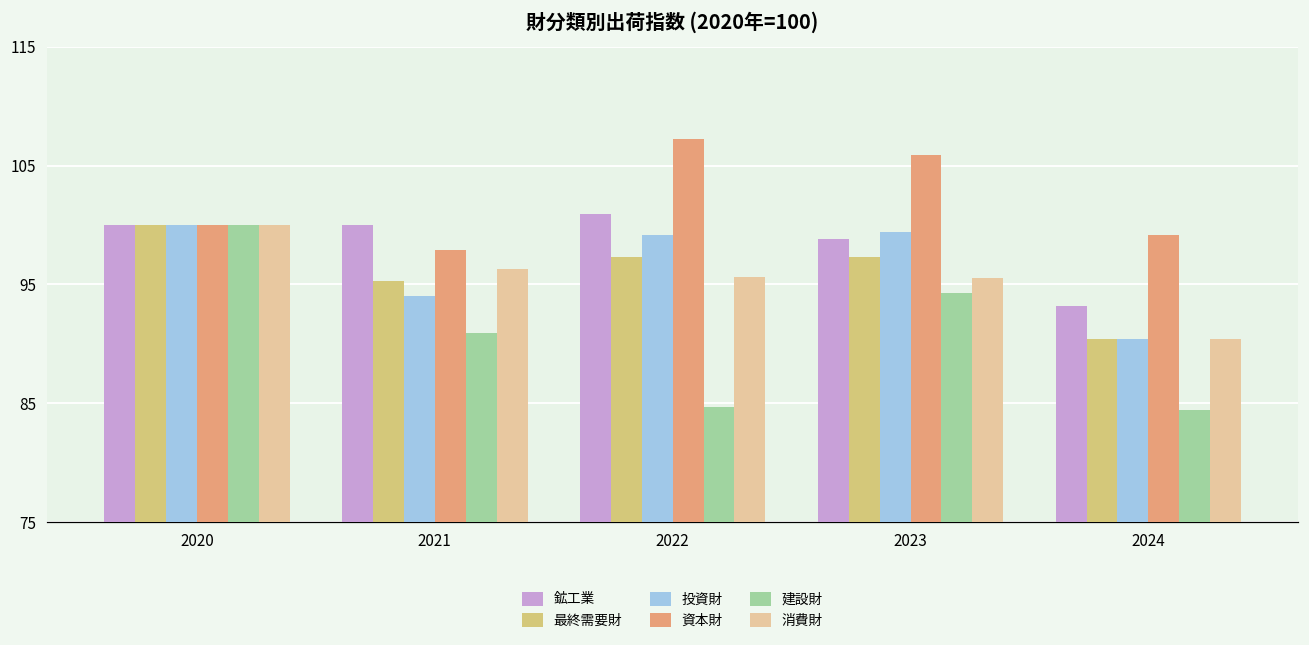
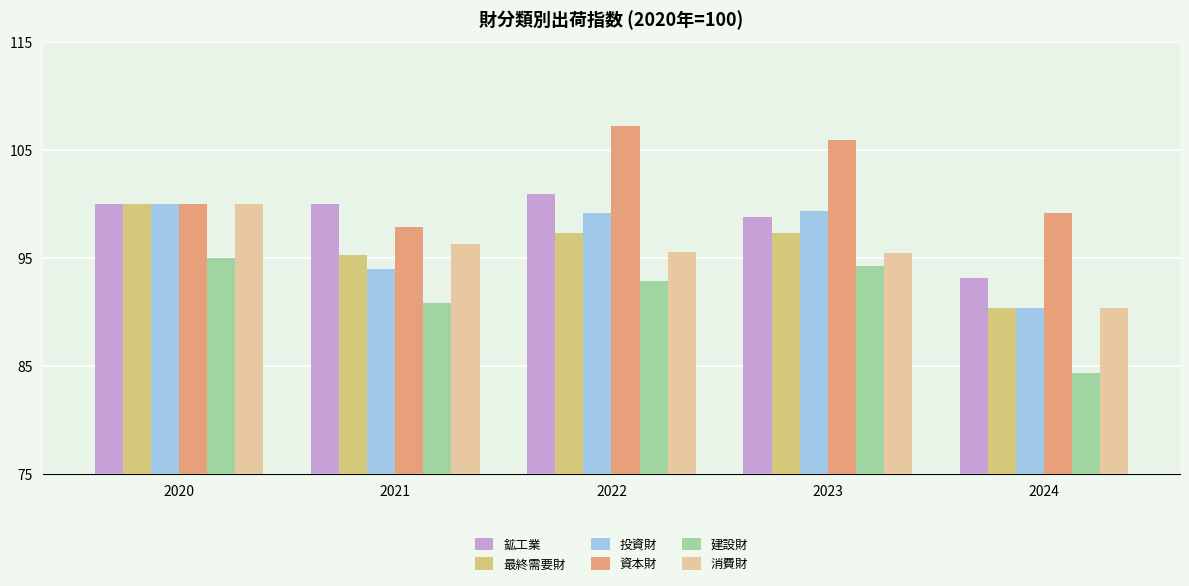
  {
    "建設財": {
-     "2020": 100,
+     "2020": 95,
      "2021": 90.9,
-     "2022": 84.7,
+     "2022": 92.9,
      "2023": 94.3,
      "2024": 84.4
    }
  }
